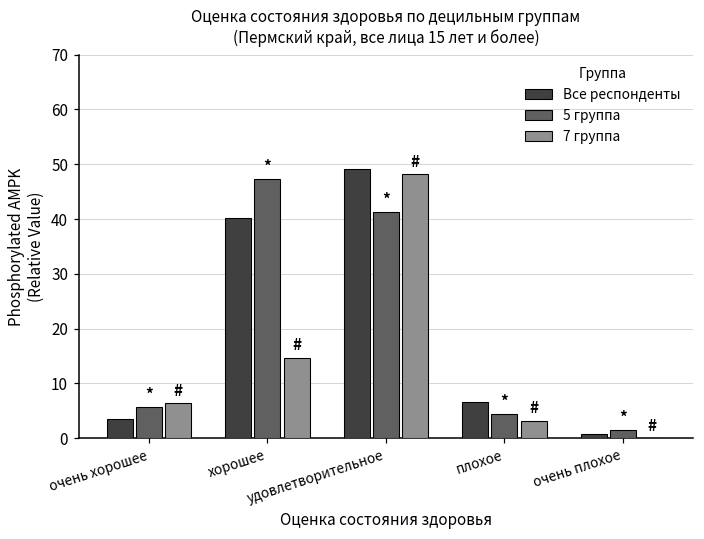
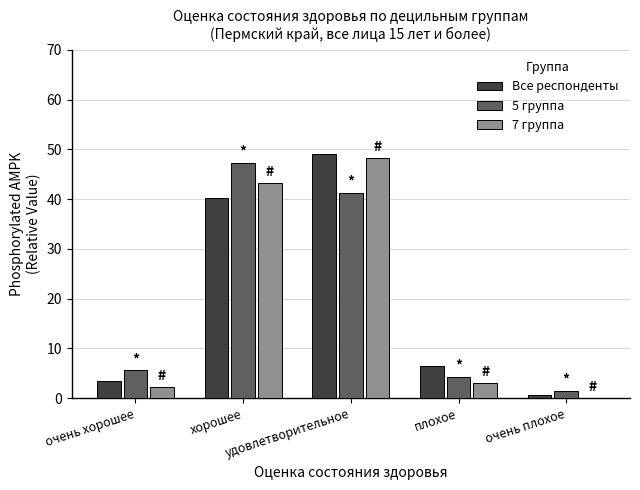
  {
    "7 группа": {
-     "очень хорошее": 6,
-     "хорошее": 15,
+     "очень хорошее": 2,
+     "хорошее": 43,
      "удовлетворительное": 48,
      "плохое": 3,
      "очень плохое": 0
    }
  }
